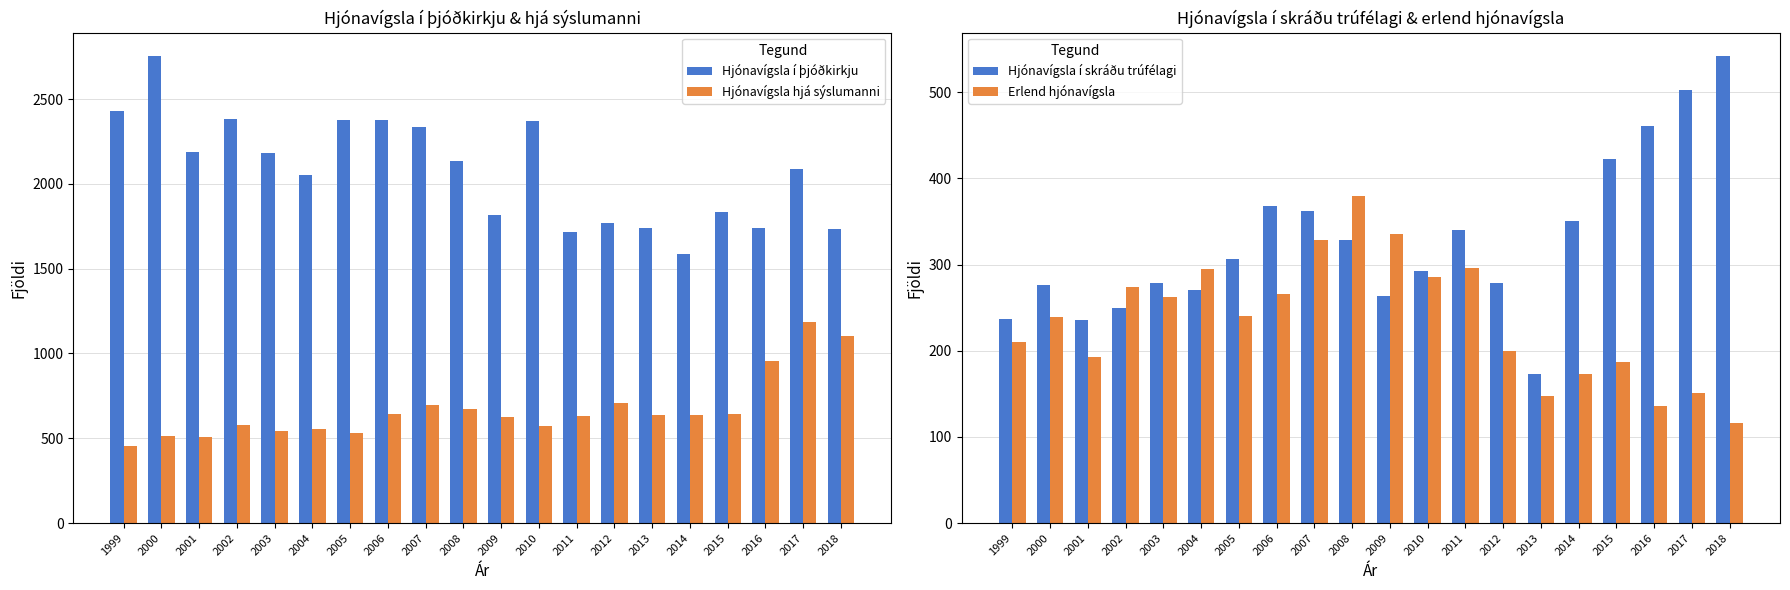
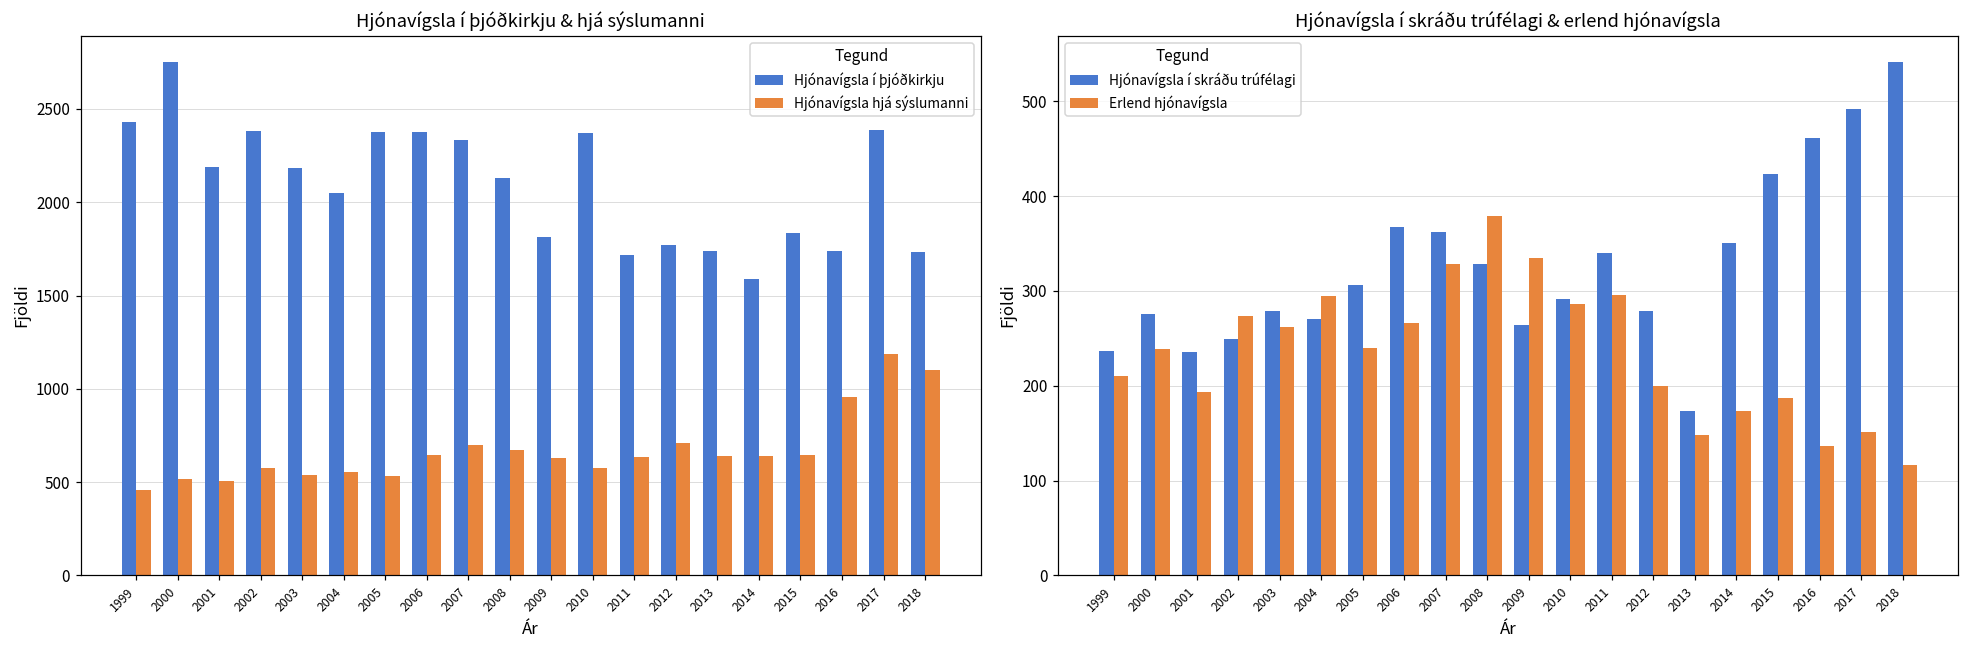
  {
    "Hjónavígsla í þjóðkirkju & hjá sýslumanni": {
      "Hjónavígsla í þjóðkirkju": {
        "1999": 2430,
        "2000": 2750,
        "2001": 2190,
        "2002": 2380,
        "2003": 2180,
        "2004": 2050,
        "2005": 2370,
        "2006": 2380,
        "2007": 2340,
        "2008": 2130,
        "2009": 1810,
        "2010": 2370,
        "2011": 1720,
        "2012": 1770,
        "2013": 1740,
        "2014": 1590,
        "2015": 1840,
        "2016": 1740,
-       "2017": 2090,
+       "2017": 2390,
        "2018": 1730
      },
      "Hjónavígsla hjá sýslumanni": {
        "1999": 460,
        "2000": 520,
        "2001": 510,
        "2002": 580,
        "2003": 540,
        "2004": 550,
        "2005": 530,
        "2006": 640,
        "2007": 700,
        "2008": 670,
        "2009": 630,
        "2010": 570,
        "2011": 630,
        "2012": 710,
        "2013": 640,
        "2014": 640,
        "2015": 640,
        "2016": 960,
        "2017": 1190,
        "2018": 1100
      }
    },
    "Hjónavígsla í skráðu trúfélagi & erlend hjónavígsla": {
      "Hjónavígsla í skráðu trúfélagi": {
        "1999": 240,
        "2000": 280,
        "2001": 240,
        "2002": 250,
        "2003": 280,
        "2004": 270,
        "2005": 310,
        "2006": 370,
        "2007": 360,
        "2008": 330,
        "2009": 260,
        "2010": 290,
        "2011": 340,
        "2012": 280,
        "2013": 170,
        "2014": 350,
        "2015": 420,
        "2016": 460,
-       "2017": 500,
+       "2017": 490,
        "2018": 540
      },
      "Erlend hjónavígsla": {
        "1999": 210,
        "2000": 240,
        "2001": 190,
        "2002": 270,
        "2003": 260,
        "2004": 300,
        "2005": 240,
        "2006": 270,
        "2007": 330,
        "2008": 380,
        "2009": 340,
        "2010": 290,
        "2011": 300,
        "2012": 200,
        "2013": 150,
        "2014": 170,
        "2015": 190,
        "2016": 140,
        "2017": 150,
        "2018": 120
      }
    }
  }
